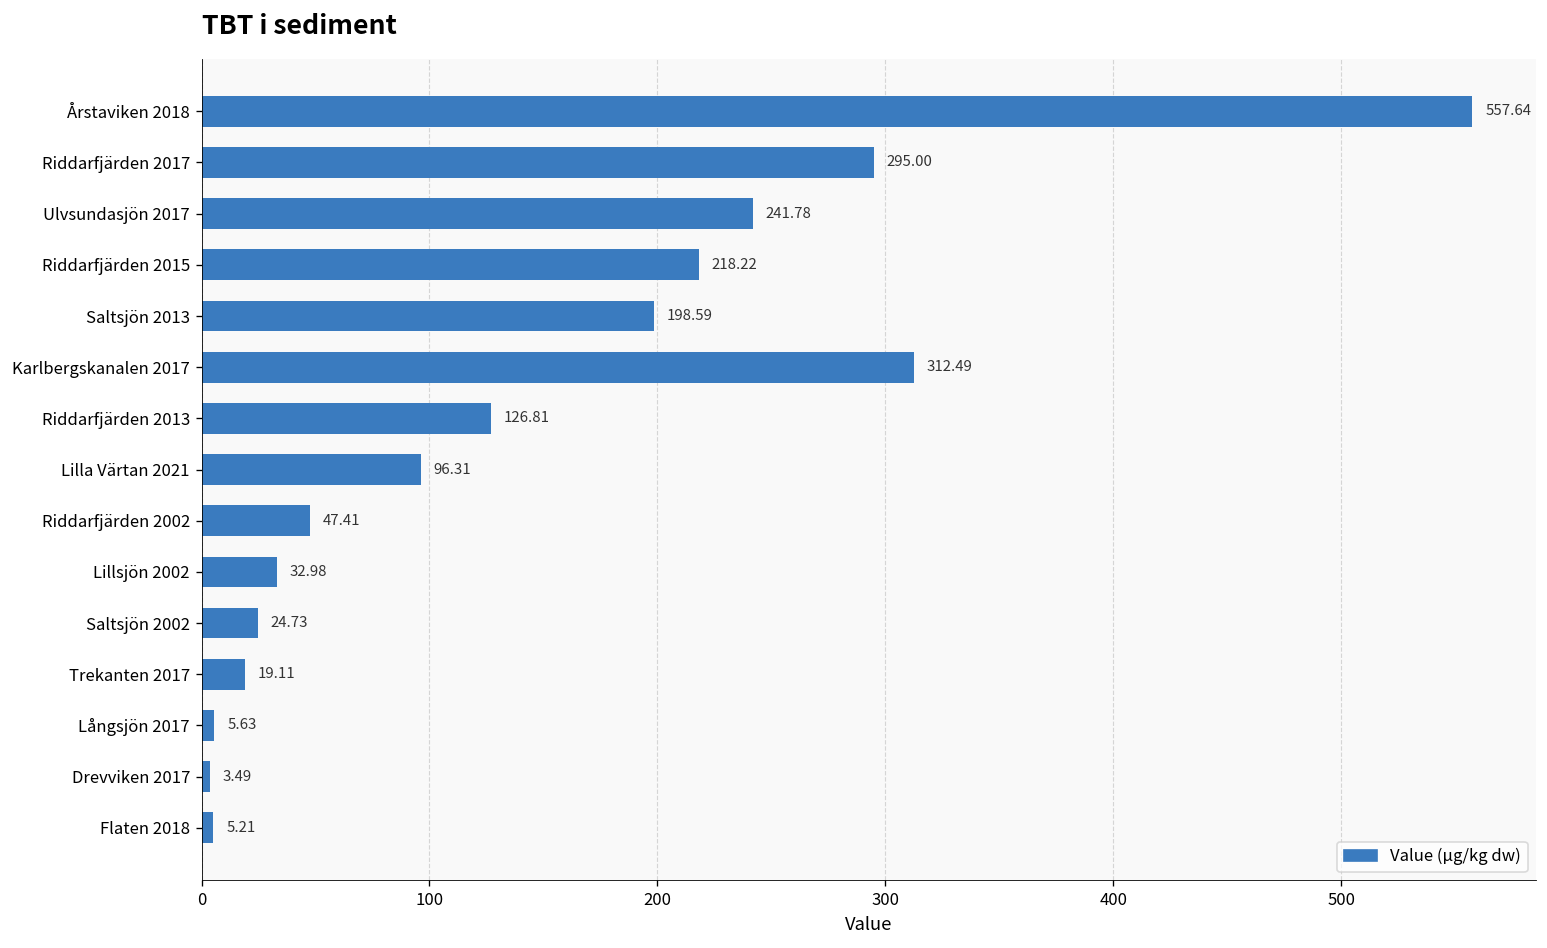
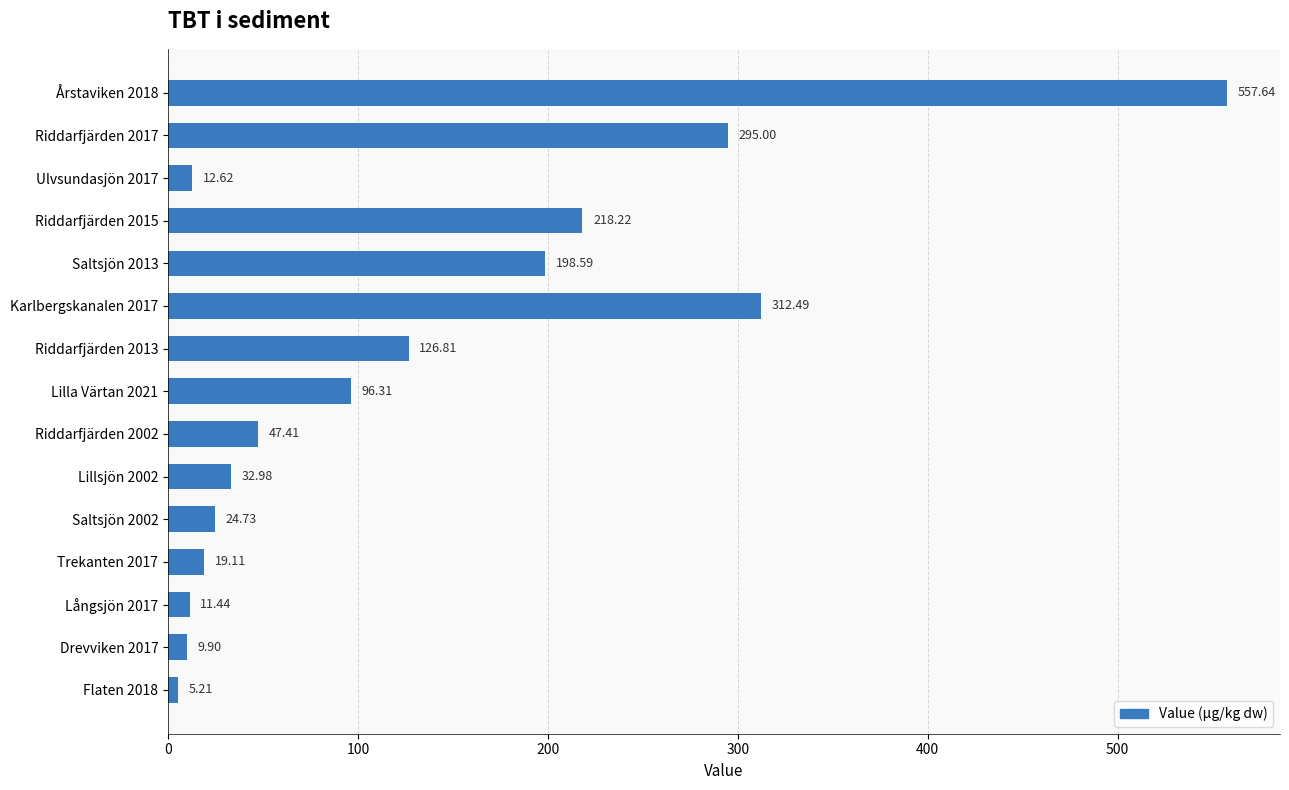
  {
    "Årstaviken 2018": 557.64,
    "Riddarfjärden 2017": 295.00,
-   "Ulvsundasjön 2017": 241.78,
+   "Ulvsundasjön 2017": 12.62,
    "Riddarfjärden 2015": 218.22,
    "Saltsjön 2013": 198.59,
    "Karlbergskanalen 2017": 312.49,
    "Riddarfjärden 2013": 126.81,
    "Lilla Värtan 2021": 96.31,
    "Riddarfjärden 2002": 47.41,
    "Lillsjön 2002": 32.98,
    "Saltsjön 2002": 24.73,
    "Trekanten 2017": 19.11,
-   "Långsjön 2017": 5.63,
-   "Drevviken 2017": 3.49,
+   "Långsjön 2017": 11.44,
+   "Drevviken 2017": 9.90,
    "Flaten 2018": 5.21
  }
